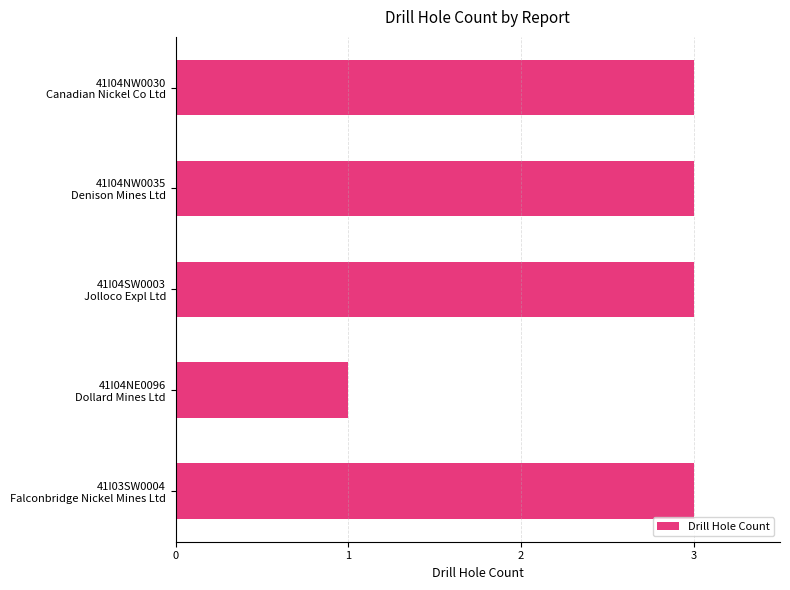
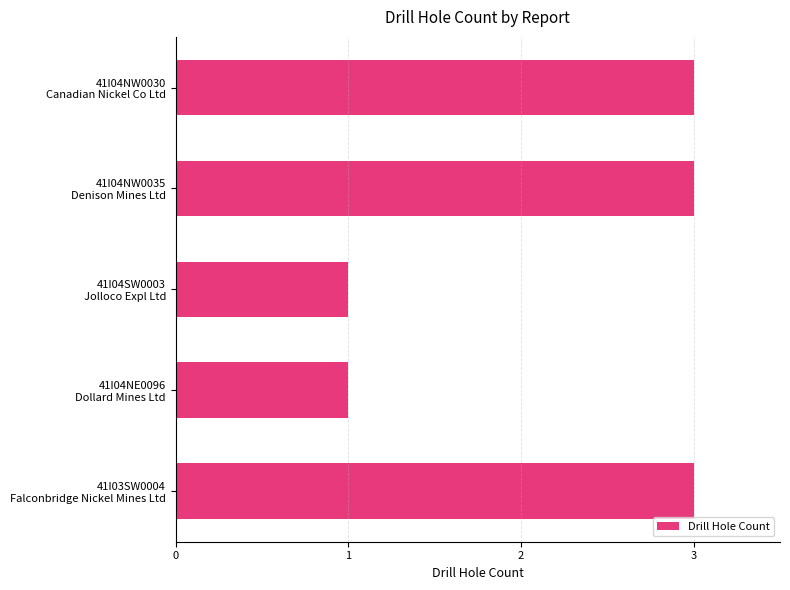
  {
    "41I04NW0030 Canadian Nickel Co Ltd": 3,
    "41I04NW0035 Denison Mines Ltd": 3,
-   "41I04SW0003 Jolloco Expl Ltd": 3,
+   "41I04SW0003 Jolloco Expl Ltd": 1,
    "41I04NE0096 Dollard Mines Ltd": 1,
    "41I03SW0004 Falconbridge Nickel Mines Ltd": 3
  }
